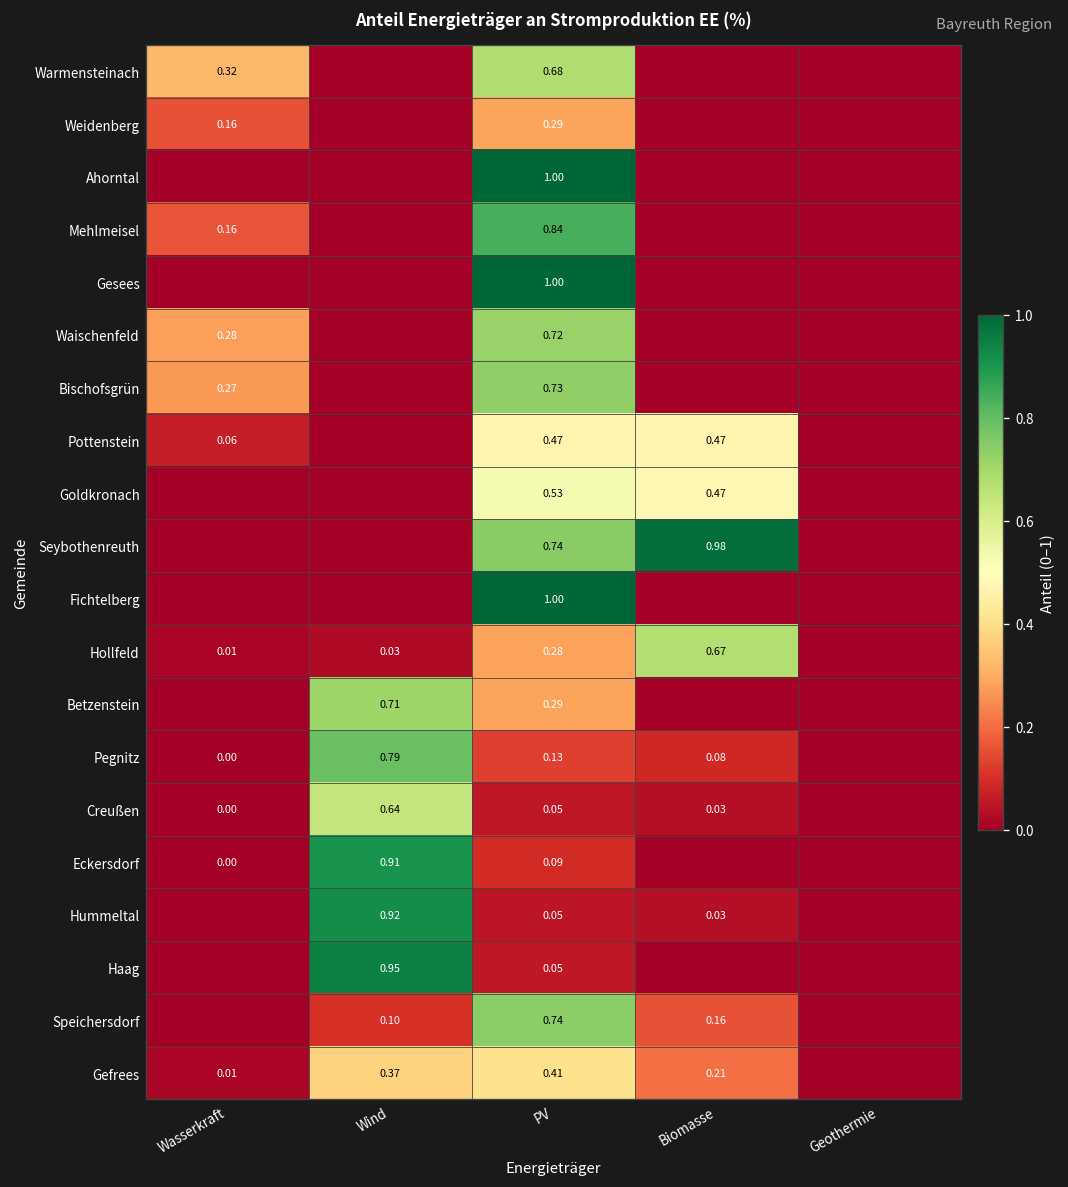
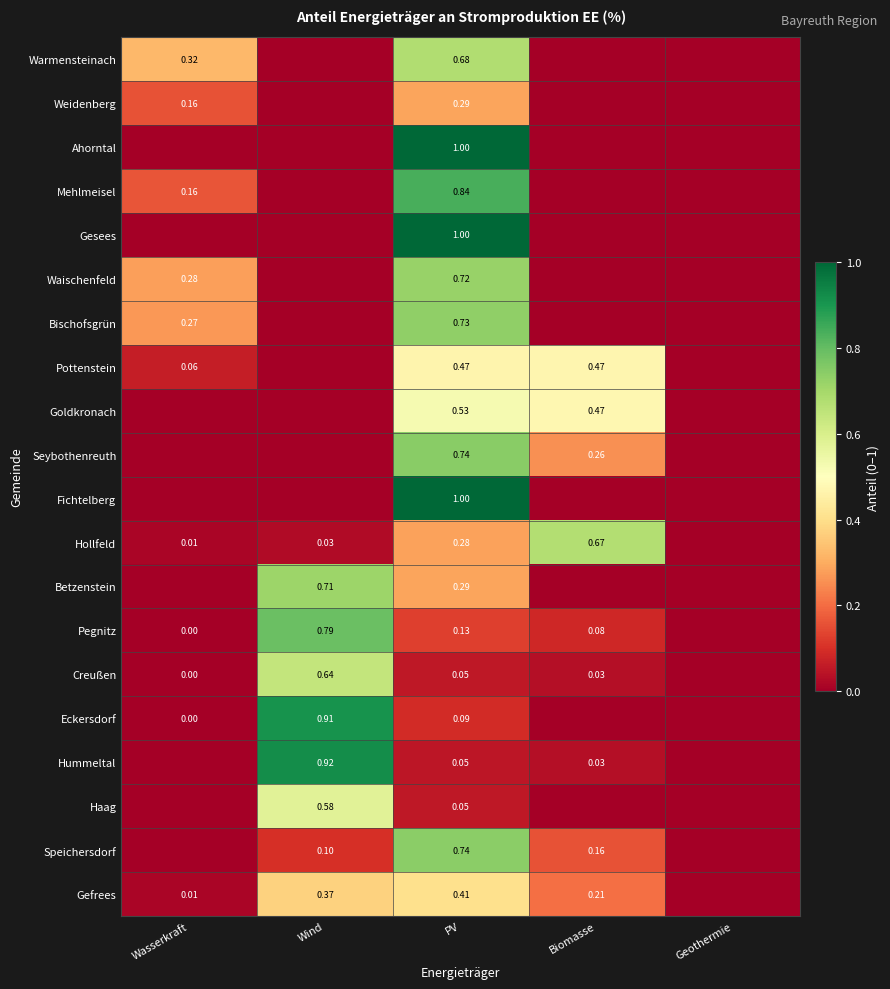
  {
    "Warmensteinach": {
      "Wasserkraft": 0.32,
      "PV": 0.68
    },
    "Weidenberg": {
      "Wasserkraft": 0.16,
      "PV": 0.29
    },
    "Ahorntal": {
      "PV": 1.00
    },
    "Mehlmeisel": {
      "Wasserkraft": 0.16,
      "PV": 0.84
    },
    "Gesees": {
      "PV": 1.00
    },
    "Waischenfeld": {
      "Wasserkraft": 0.28,
      "PV": 0.72
    },
    "Bischofsgrün": {
      "Wasserkraft": 0.27,
      "PV": 0.73
    },
    "Pottenstein": {
      "Wasserkraft": 0.06,
      "PV": 0.47,
      "Biomasse": 0.47
    },
    "Goldkronach": {
      "PV": 0.53,
      "Biomasse": 0.47
    },
    "Seybothenreuth": {
      "PV": 0.74,
-     "Biomasse": 0.98
+     "Biomasse": 0.26
    },
    "Fichtelberg": {
      "PV": 1.00
    },
    "Hollfeld": {
      "Wasserkraft": 0.01,
      "Wind": 0.03,
      "PV": 0.28,
      "Biomasse": 0.67
    },
    "Betzenstein": {
      "Wind": 0.71,
      "PV": 0.29
    },
    "Pegnitz": {
      "Wasserkraft": 0.00,
      "Wind": 0.79,
      "PV": 0.13,
      "Biomasse": 0.08
    },
    "Creußen": {
      "Wasserkraft": 0.00,
      "Wind": 0.64,
      "PV": 0.05,
      "Biomasse": 0.03
    },
    "Eckersdorf": {
      "Wasserkraft": 0.00,
      "Wind": 0.91,
      "PV": 0.09
    },
    "Hummeltal": {
      "Wind": 0.92,
      "PV": 0.05,
      "Biomasse": 0.03
    },
    "Haag": {
-     "Wind": 0.95,
+     "Wind": 0.58,
      "PV": 0.05
    },
    "Speichersdorf": {
      "Wind": 0.10,
      "PV": 0.74,
      "Biomasse": 0.16
    },
    "Gefrees": {
      "Wasserkraft": 0.01,
      "Wind": 0.37,
      "PV": 0.41,
      "Biomasse": 0.21
    }
  }
